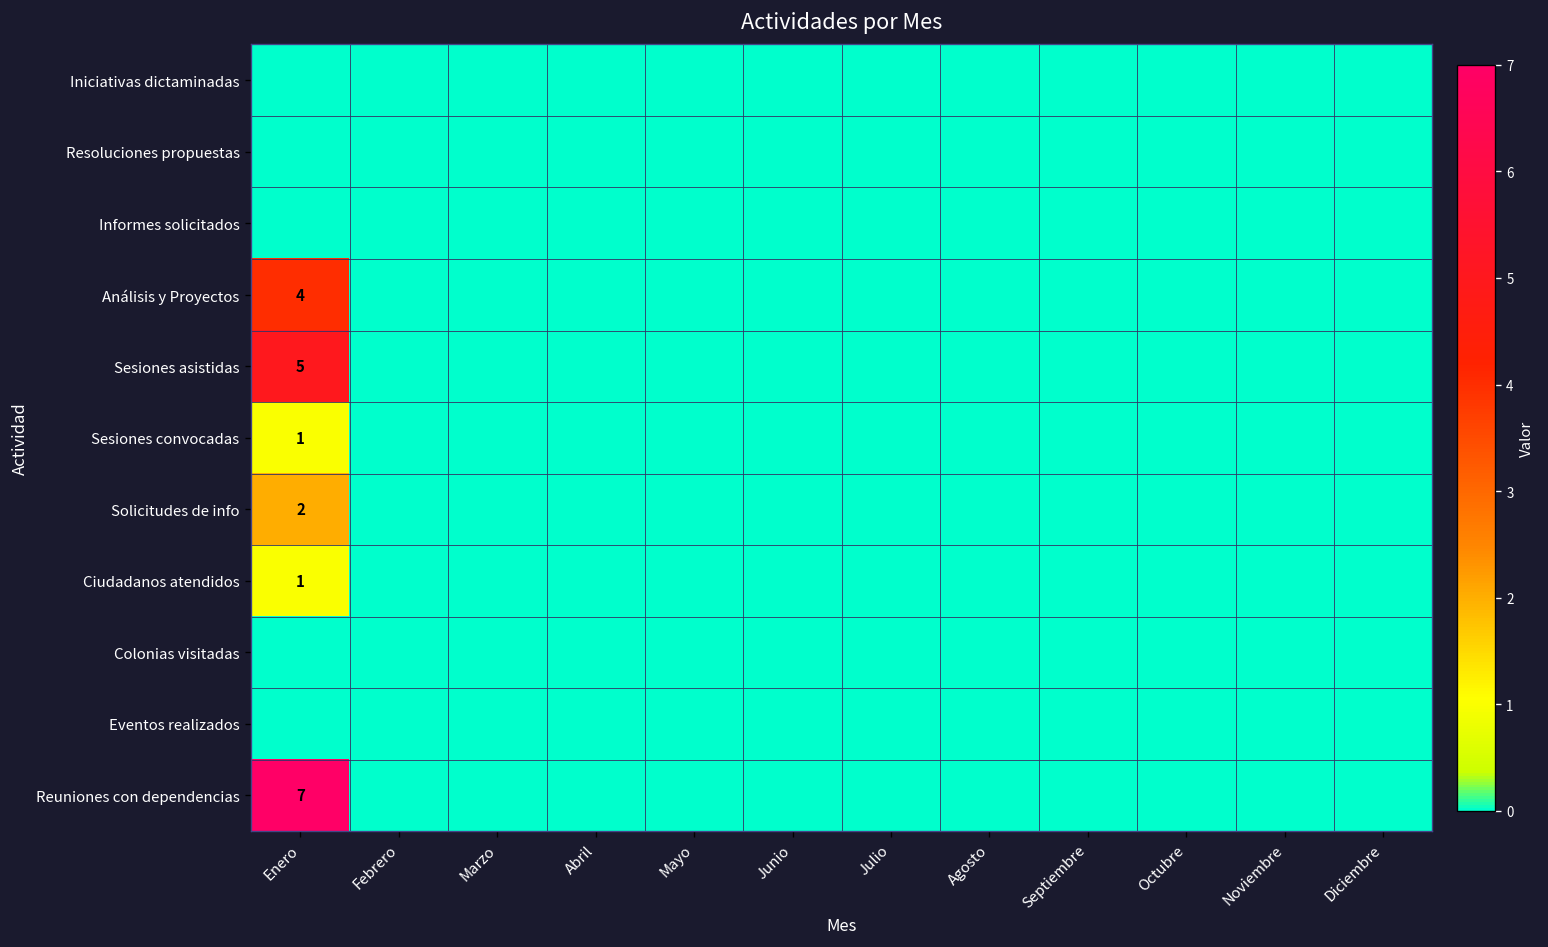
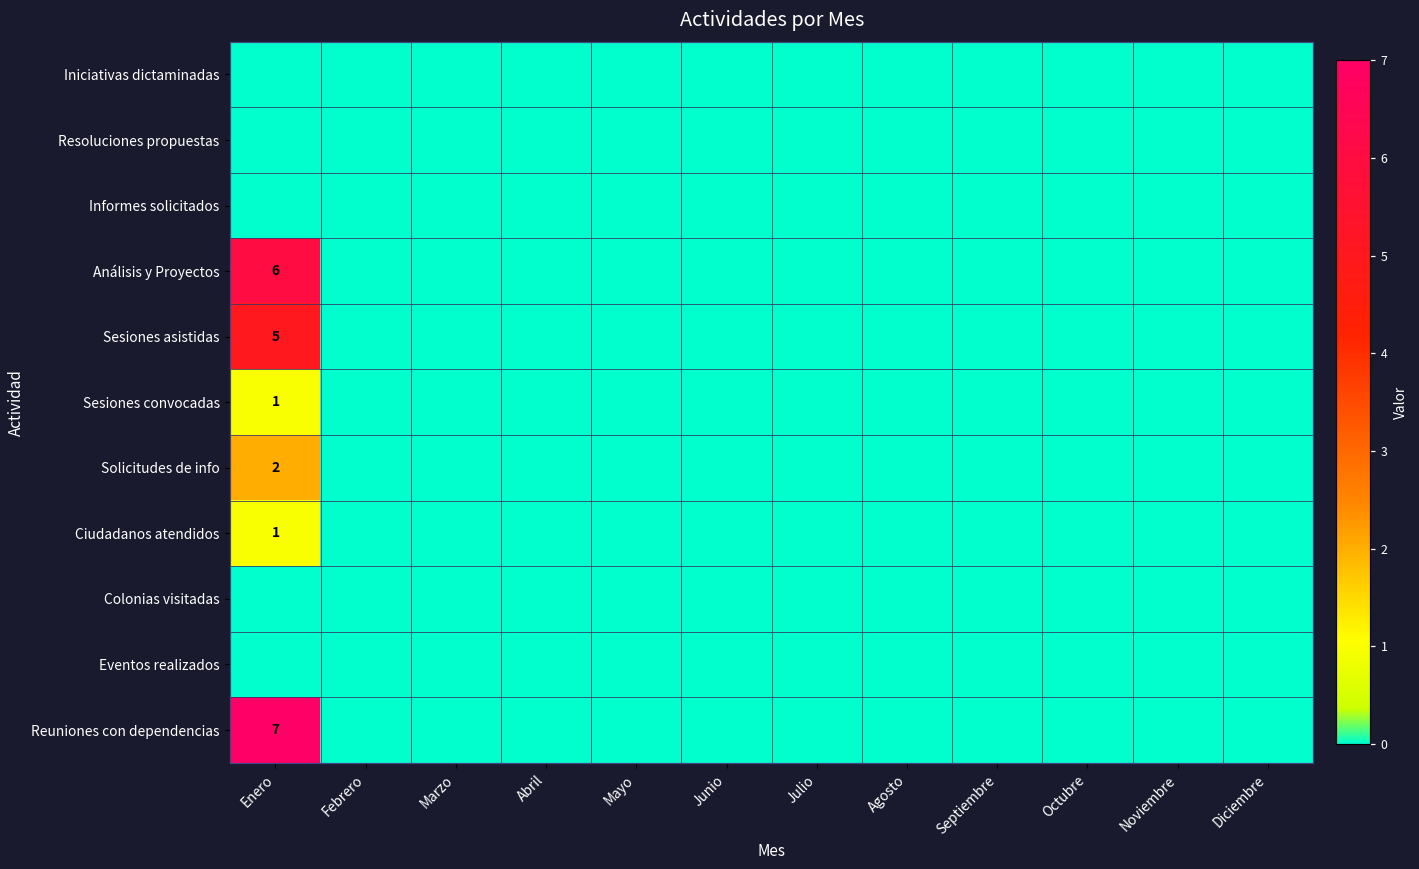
  {
    "Análisis y Proyectos": {
-     "Enero": 4
+     "Enero": 6
    },
    "Sesiones asistidas": {
      "Enero": 5
    },
    "Sesiones convocadas": {
      "Enero": 1
    },
    "Solicitudes de info": {
      "Enero": 2
    },
    "Ciudadanos atendidos": {
      "Enero": 1
    },
    "Reuniones con dependencias": {
      "Enero": 7
    }
  }
